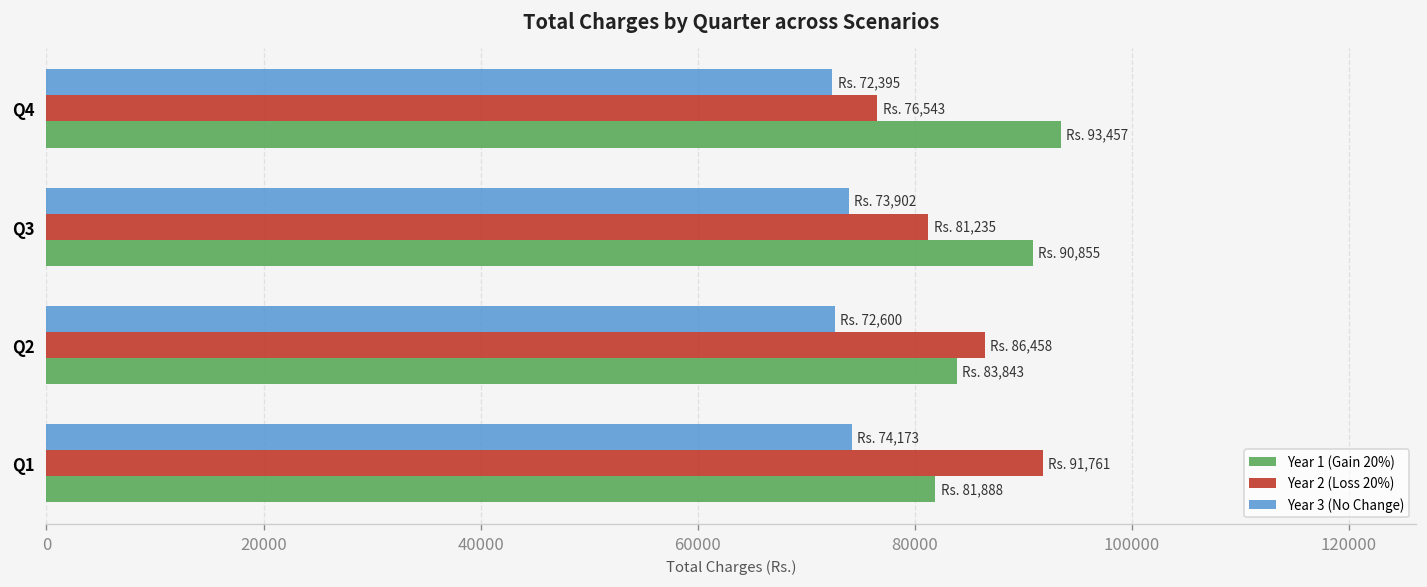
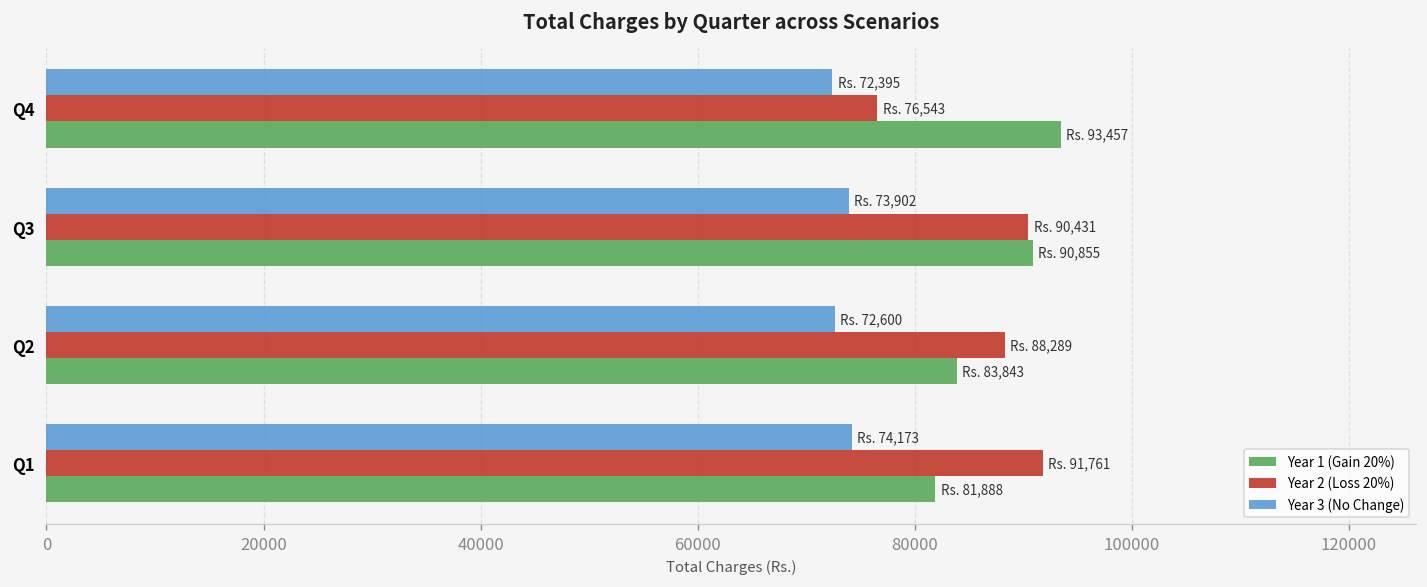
  {
    "Year 1 (Gain 20%)": {
      "Q4": "93,457",
      "Q3": "90,855",
      "Q2": "83,843",
      "Q1": "81,888"
    },
    "Year 2 (Loss 20%)": {
      "Q4": "76,543",
-     "Q3": "81,235",
-     "Q2": "86,458",
+     "Q3": "90,431",
+     "Q2": "88,289",
      "Q1": "91,761"
    },
    "Year 3 (No Change)": {
      "Q4": "72,395",
      "Q3": "73,902",
      "Q2": "72,600",
      "Q1": "74,173"
    }
  }
